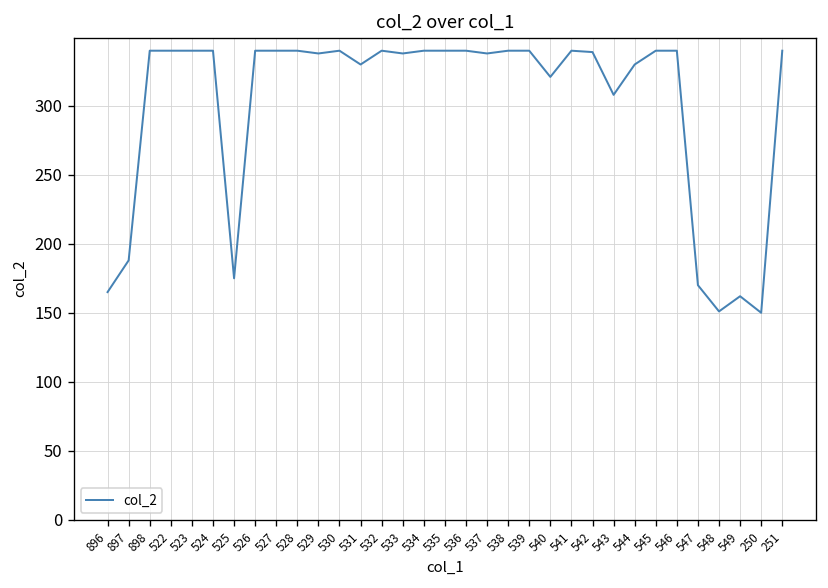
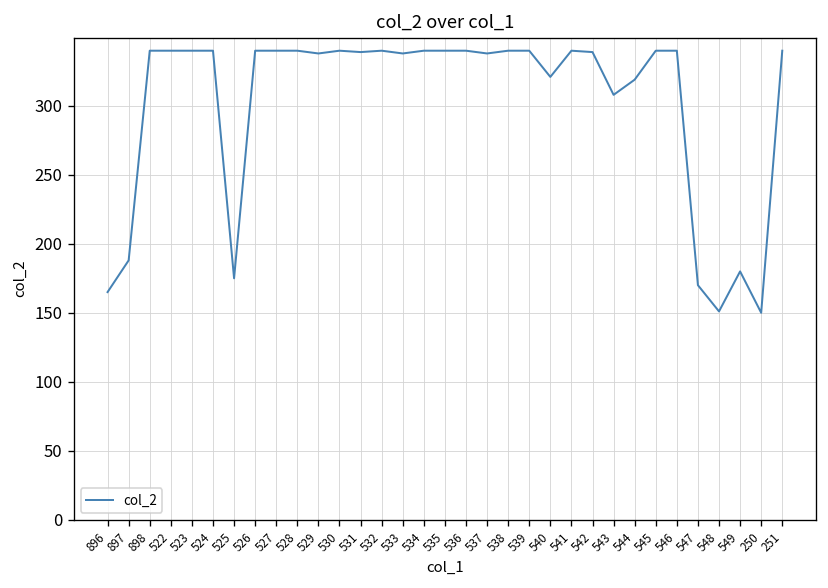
  {
    "896": 165,
    "897": 188,
    "898": 340,
    "522": 340,
    "523": 340,
    "524": 340,
    "525": 175,
    "526": 340,
    "527": 340,
    "528": 340,
    "529": 338,
    "530": 340,
-   "531": 330,
+   "531": 339,
    "532": 340,
    "533": 338,
    "534": 340,
    "535": 340,
    "536": 340,
    "537": 338,
    "538": 340,
    "539": 340,
    "540": 321,
    "541": 340,
    "542": 339,
    "543": 308,
-   "544": 330,
+   "544": 319,
    "545": 340,
    "546": 340,
    "547": 170,
    "548": 151,
-   "549": 162,
+   "549": 180,
    "250": 150,
    "251": 340
  }
